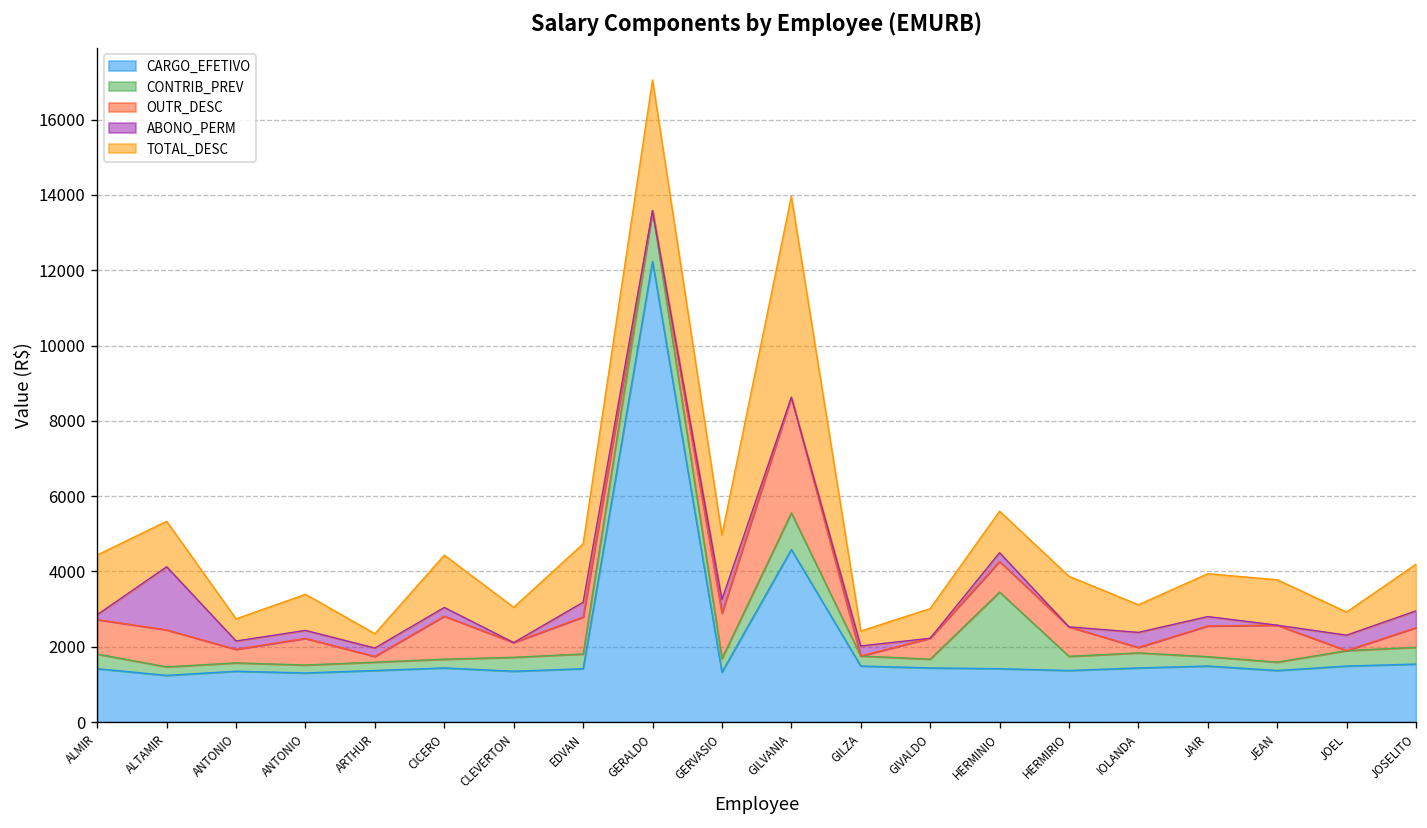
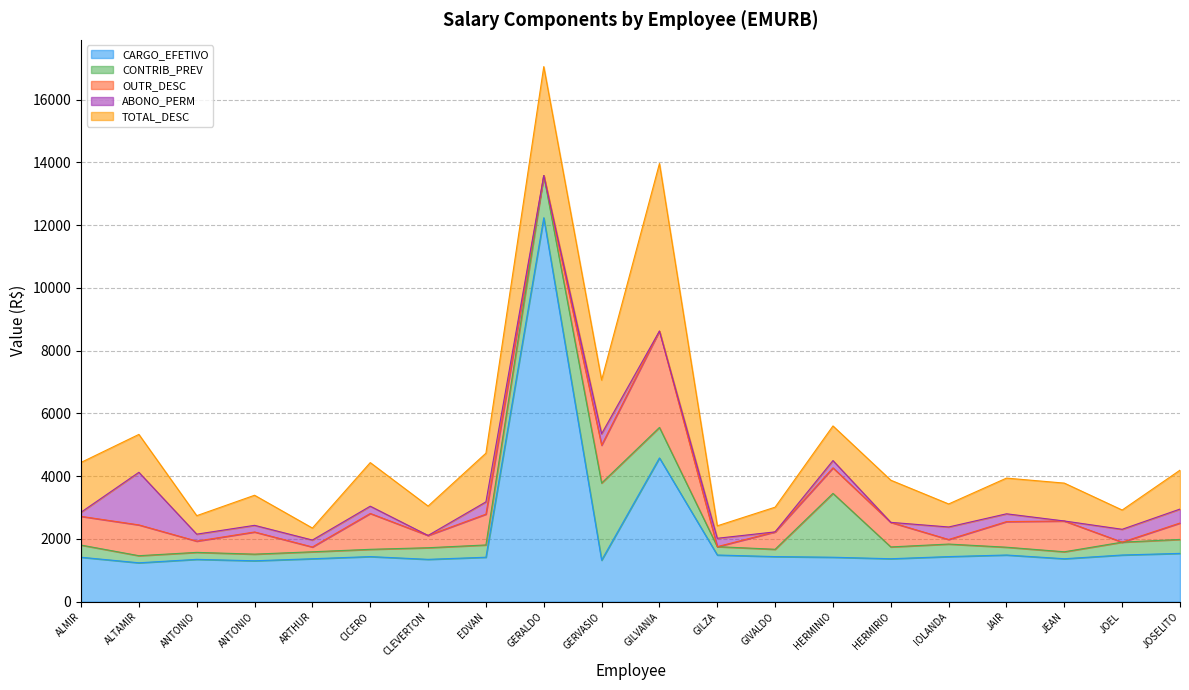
  {
    "CARGO_EFETIVO": {
      "ALMIR": 1400,
      "ALTAMIR": 1200,
      "ARTHUR": 1400,
      "CICERO": 1400,
      "CLEVERTON": 1300,
      "EDVAN": 1400,
      "GERALDO": 12200,
      "GERVASIO": 1300,
      "GILVANIA": 4600,
      "GILZA": 1500,
      "GIVALDO": 1400,
      "HERMINIO": 1400,
      "HERMIRIO": 1400,
      "IOLANDA": 1400,
      "JAIR": 1500,
      "JEAN": 1400,
      "JOEL": 1500,
      "JOSELITO": 1500
    },
    "CONTRIB_PREV": {
      "ALMIR": 400,
      "ALTAMIR": 200,
      "ARTHUR": 200,
      "CICERO": 200,
      "CLEVERTON": 400,
      "EDVAN": 400,
-     "GERVASIO": 400,
+     "GERVASIO": 2500,
      "GILVANIA": 1000,
      "GIVALDO": 200,
      "HERMINIO": 2000,
      "HERMIRIO": 400,
      "IOLANDA": 400,
      "JAIR": 200,
      "JEAN": 200,
      "JOSELITO": 400
    },
    "ABONO_PERM": {
      "ALMIR": 100,
      "ALTAMIR": 1700,
      "ARTHUR": 200,
      "CICERO": 200,
      "EDVAN": 400,
      "GERVASIO": 400,
      "GILZA": 300,
      "HERMINIO": 200,
      "IOLANDA": 400,
      "JAIR": 200,
      "JOEL": 400,
      "JOSELITO": 400
    }
  }
